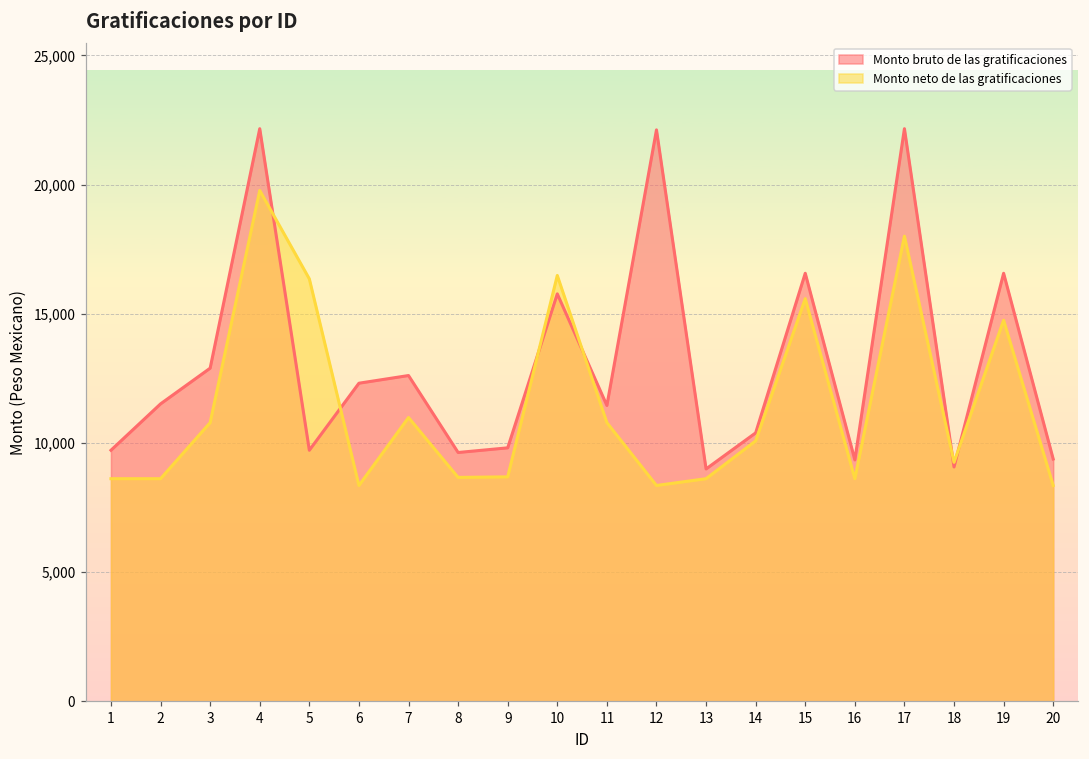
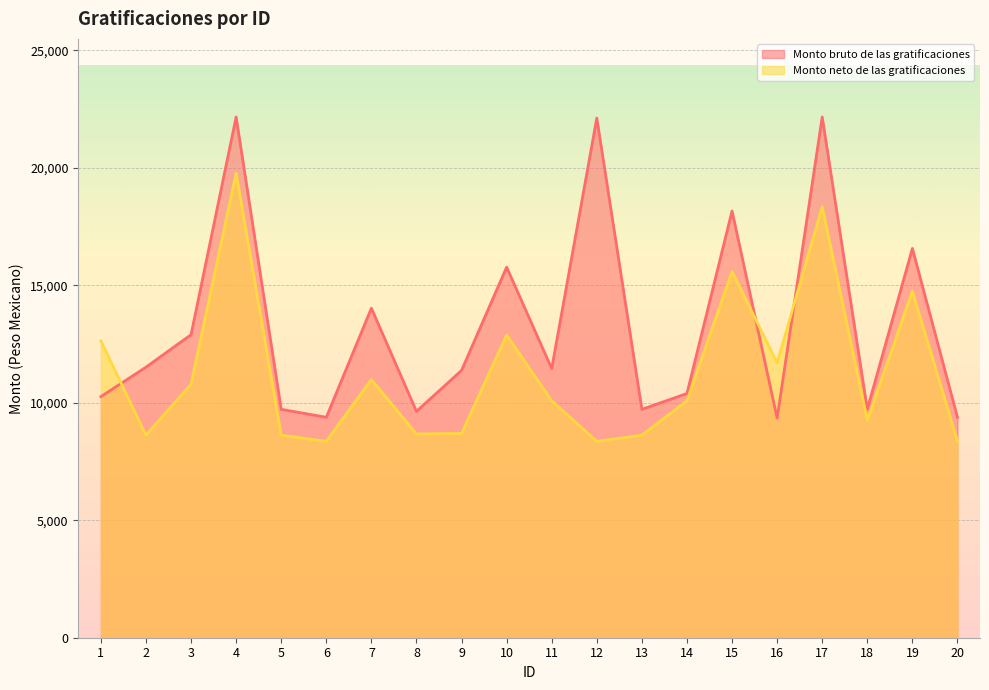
  {
    "Monto bruto de las gratificaciones": {
-     "1": "9,700",
+     "1": "10,300",
      "2": "11,500",
      "3": "12,900",
      "4": "22,200",
      "5": "9,700",
-     "6": "12,300",
-     "7": "12,600",
+     "6": "9,400",
+     "7": "14,000",
      "8": "9,600",
-     "9": "9,800",
+     "9": "11,400",
      "10": "15,800",
      "11": "11,500",
      "12": "22,100",
-     "13": "9,000",
+     "13": "9,700",
      "14": "10,400",
-     "15": "16,600",
+     "15": "18,200",
      "16": "9,300",
      "17": "22,200",
-     "18": "9,100",
+     "18": "9,700",
      "19": "16,600",
      "20": "9,400"
    },
    "Monto neto de las gratificaciones": {
-     "1": "8,600",
+     "1": "12,600",
      "2": "8,600",
      "3": "10,800",
      "4": "19,800",
-     "5": "16,300",
+     "5": "8,600",
      "6": "8,400",
      "7": "11,000",
      "8": "8,700",
      "9": "8,700",
-     "10": "16,500",
-     "11": "10,800",
+     "10": "12,900",
+     "11": "10,100",
      "12": "8,400",
      "13": "8,600",
      "14": "10,100",
      "15": "15,600",
-     "16": "8,600",
-     "17": "18,000",
+     "16": "11,700",
+     "17": "18,300",
      "18": "9,300",
      "19": "14,800",
      "20": "8,400"
    }
  }
